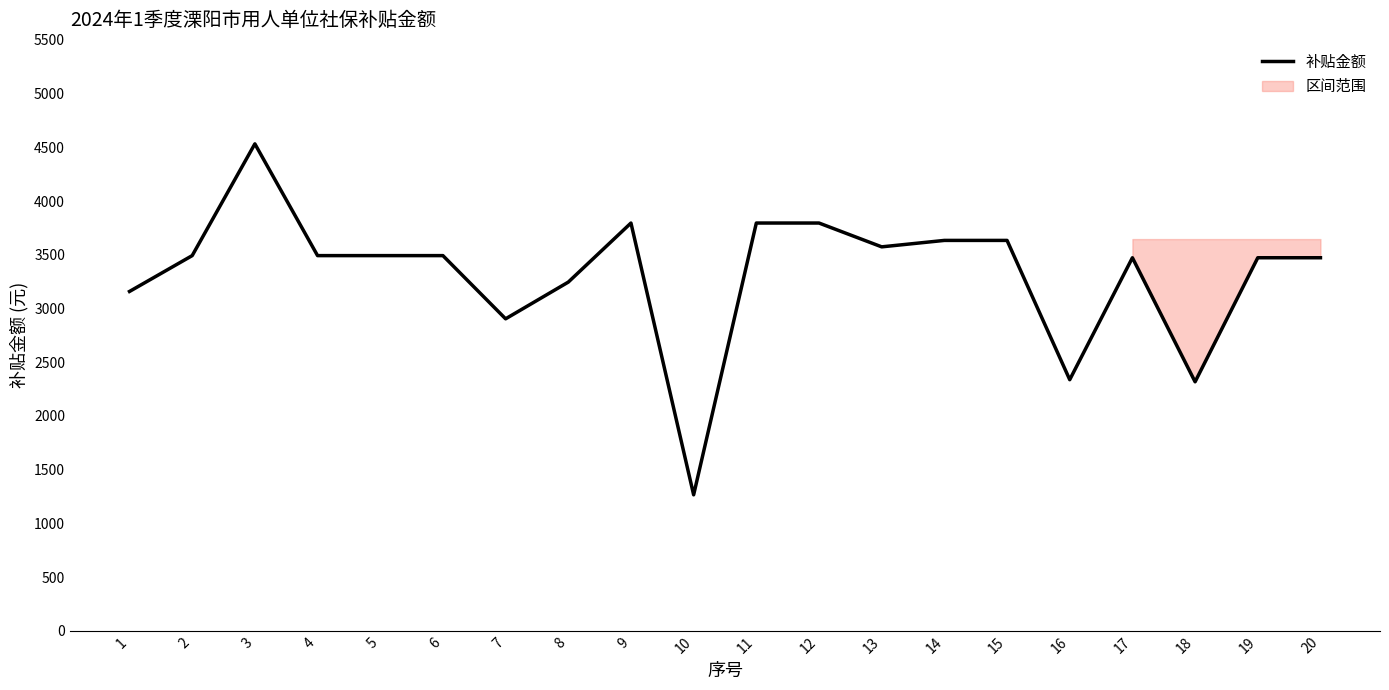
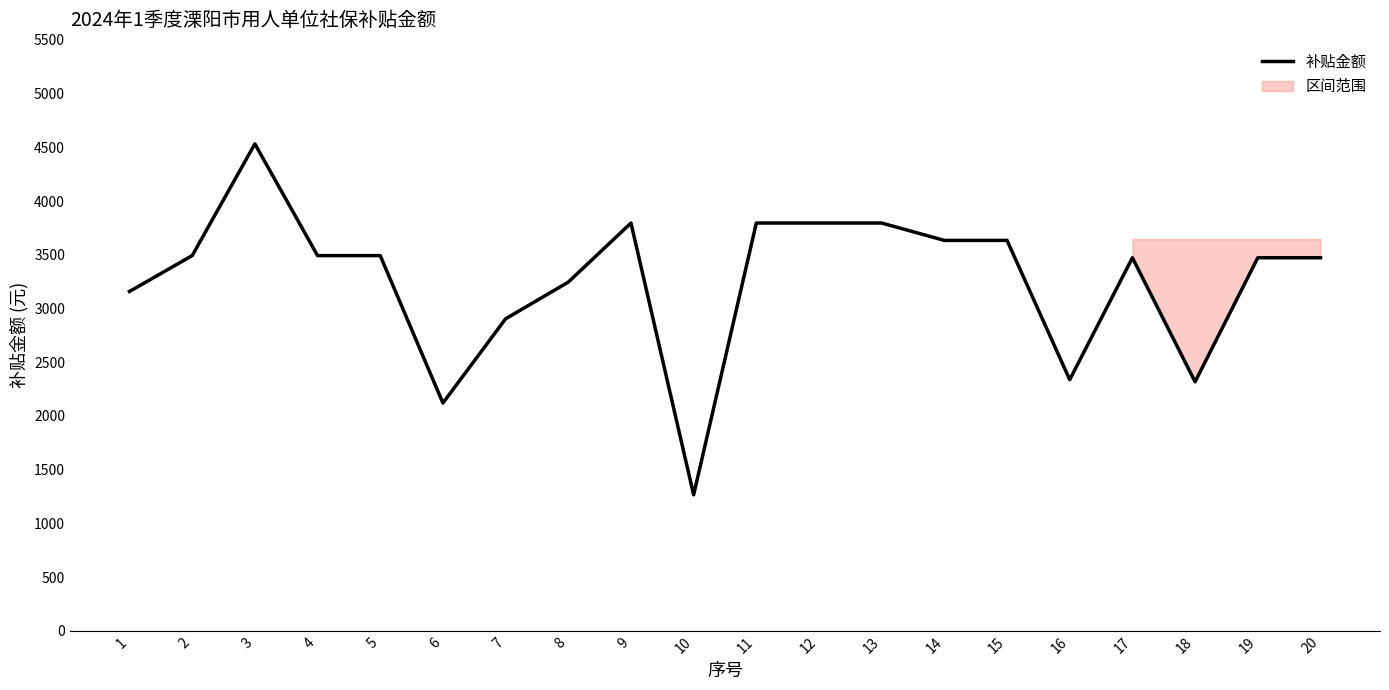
  {
    "补贴金额": {
      "1": 3160,
      "2": 3490,
      "3": 4530,
      "4": 3490,
      "5": 3490,
-     "6": 3490,
+     "6": 2120,
      "7": 2900,
      "8": 3250,
      "9": 3800,
      "10": 1270,
      "11": 3800,
      "12": 3800,
-     "13": 3570,
+     "13": 3800,
      "14": 3630,
      "15": 3630,
      "16": 2340,
      "17": 3470,
      "18": 2320,
      "19": 3470,
      "20": 3470
    }
  }
